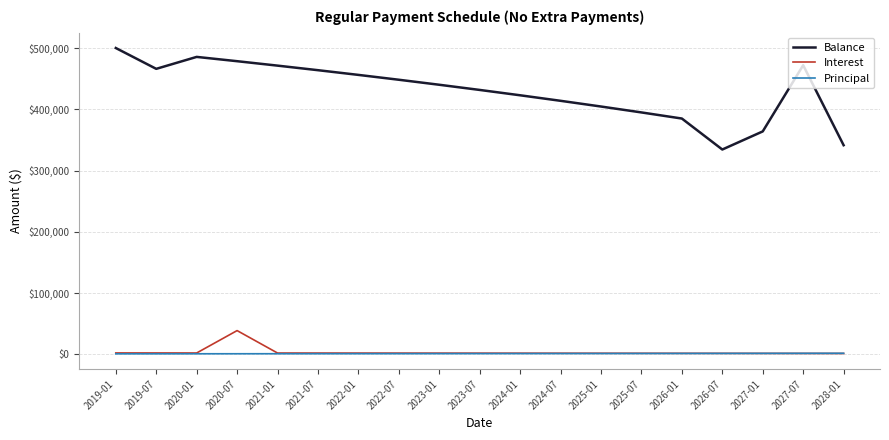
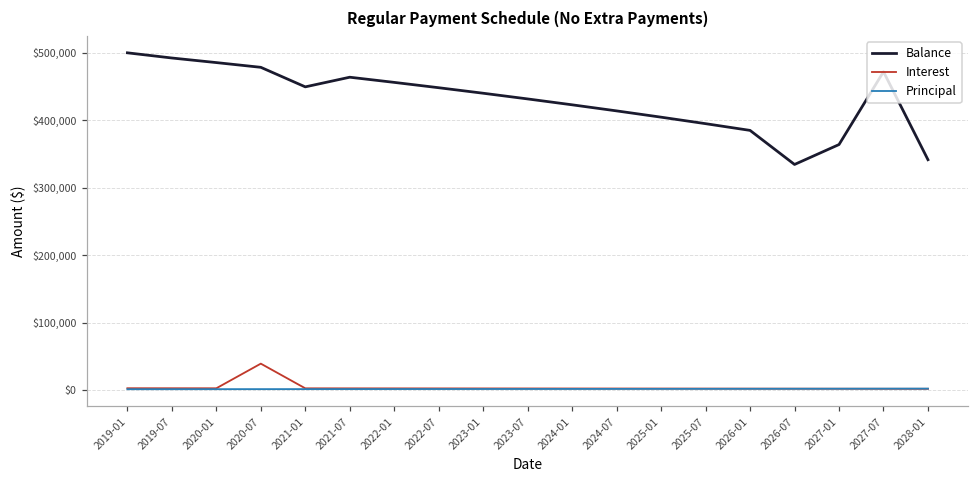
  {
    "Balance": {
      "2019-01": "$500,000",
-     "2019-07": "$470,000",
+     "2019-07": "$490,000",
      "2020-01": "$490,000",
      "2020-07": "$480,000",
-     "2021-01": "$470,000",
+     "2021-01": "$450,000",
      "2021-07": "$460,000",
      "2022-01": "$460,000",
      "2022-07": "$450,000",
      "2023-01": "$440,000",
      "2023-07": "$430,000",
      "2024-01": "$420,000",
      "2024-07": "$410,000",
      "2025-01": "$400,000",
      "2025-07": "$390,000",
      "2026-01": "$380,000",
      "2026-07": "$330,000",
      "2027-01": "$360,000",
      "2028-01": "$340,000"
    },
    "Interest": {
      "2020-07": "$40,000"
    },
    "Principal": {
      "2020-07": "$0"
    }
  }
